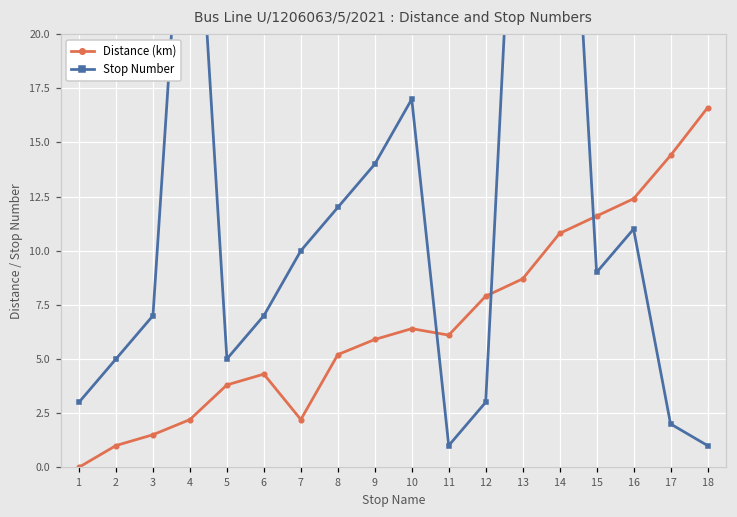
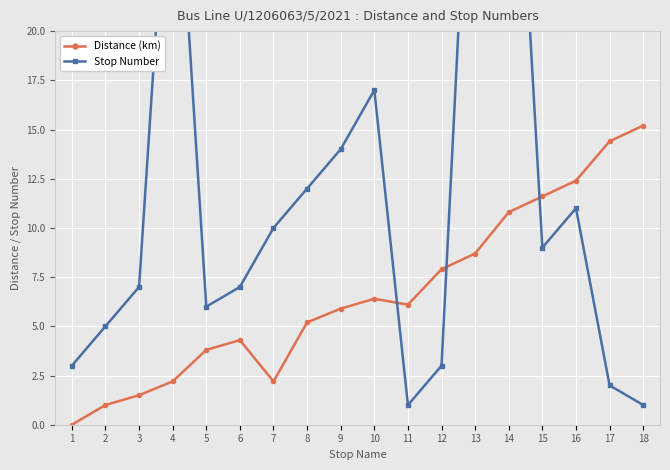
  {
    "Distance (km)": {
      "1": 0.0,
      "2": 1.0,
      "3": 1.5,
      "4": 2.2,
      "5": 3.8,
      "6": 4.3,
      "7": 2.2,
      "8": 5.2,
      "9": 5.9,
      "10": 6.4,
      "11": 6.1,
      "12": 7.9,
      "13": 8.7,
      "14": 10.8,
      "15": 11.6,
      "16": 12.4,
      "17": 14.4,
-     "18": 16.6
+     "18": 15.2
    },
    "Stop Number": {
      "1": 3,
      "2": 5,
      "3": 7,
-     "5": 5,
+     "5": 6,
      "6": 7,
      "7": 10,
      "8": 12,
      "9": 14,
      "10": 17,
      "11": 1,
      "12": 3,
      "15": 9,
      "16": 11,
      "17": 2,
      "18": 1
    }
  }
